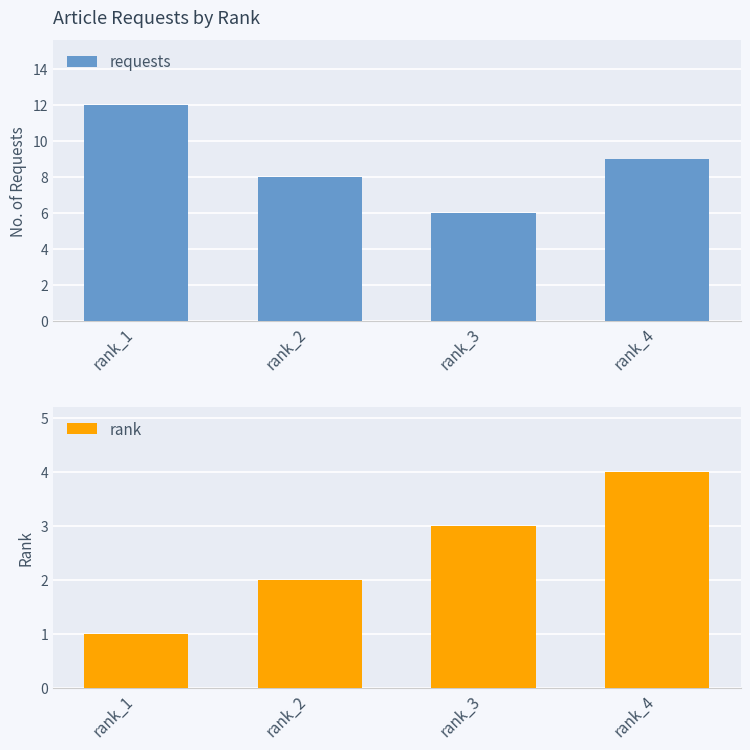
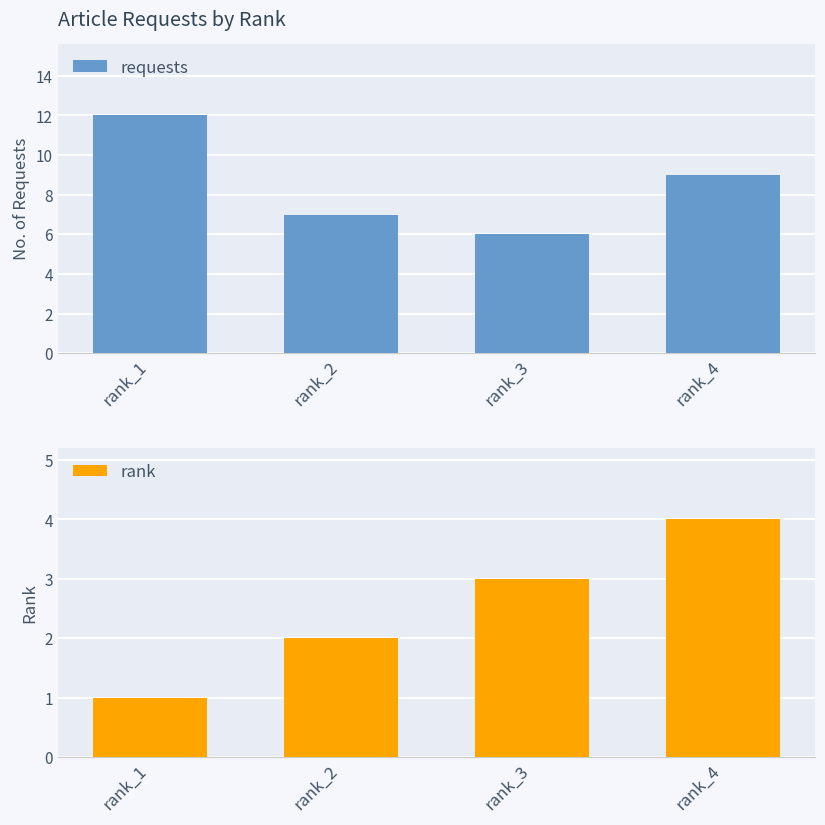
  {
    "Article Requests by Rank": {
      "rank_1": 12,
-     "rank_2": 8,
+     "rank_2": 7,
      "rank_3": 6,
      "rank_4": 9
    }
  }
